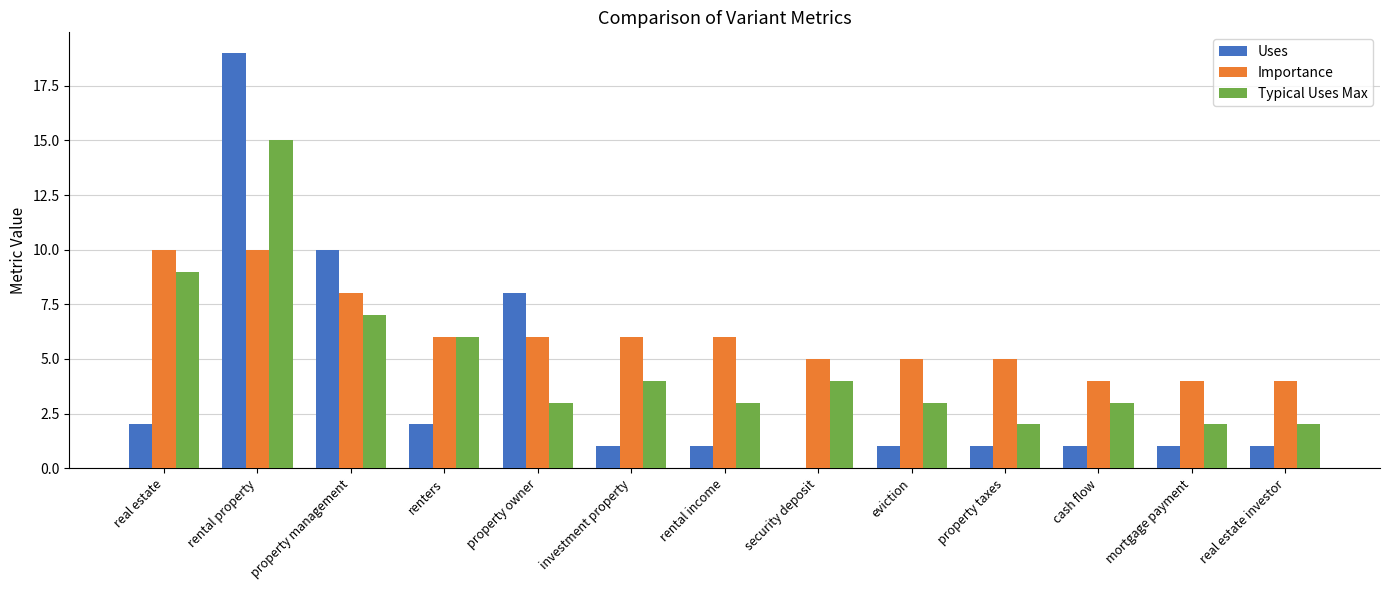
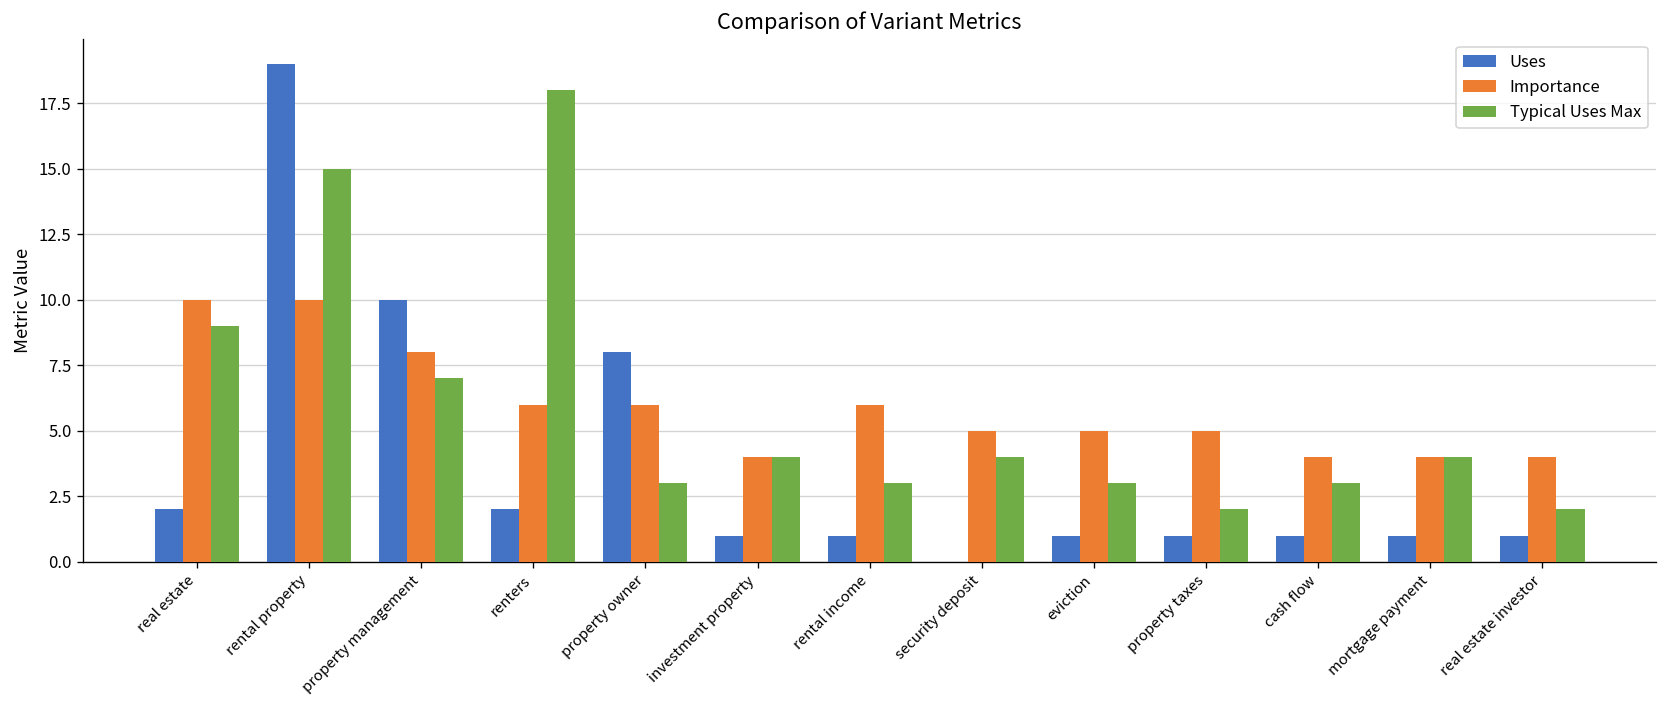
  {
    "Uses": {
      "real estate": 2,
      "rental property": 19,
      "property management": 10,
      "renters": 2,
      "property owner": 8,
      "investment property": 1,
      "rental income": 1,
      "security deposit": 0,
      "eviction": 1,
      "property taxes": 1,
      "cash flow": 1,
      "mortgage payment": 1,
      "real estate investor": 1
    },
    "Importance": {
      "real estate": 10,
      "rental property": 10,
      "property management": 8,
      "renters": 6,
      "property owner": 6,
-     "investment property": 6,
+     "investment property": 4,
      "rental income": 6,
      "security deposit": 5,
      "eviction": 5,
      "property taxes": 5,
      "cash flow": 4,
      "mortgage payment": 4,
      "real estate investor": 4
    },
    "Typical Uses Max": {
      "real estate": 9,
      "rental property": 15,
      "property management": 7,
-     "renters": 6,
+     "renters": 18,
      "property owner": 3,
      "investment property": 4,
      "rental income": 3,
      "security deposit": 4,
      "eviction": 3,
      "property taxes": 2,
      "cash flow": 3,
-     "mortgage payment": 2,
+     "mortgage payment": 4,
      "real estate investor": 2
    }
  }
